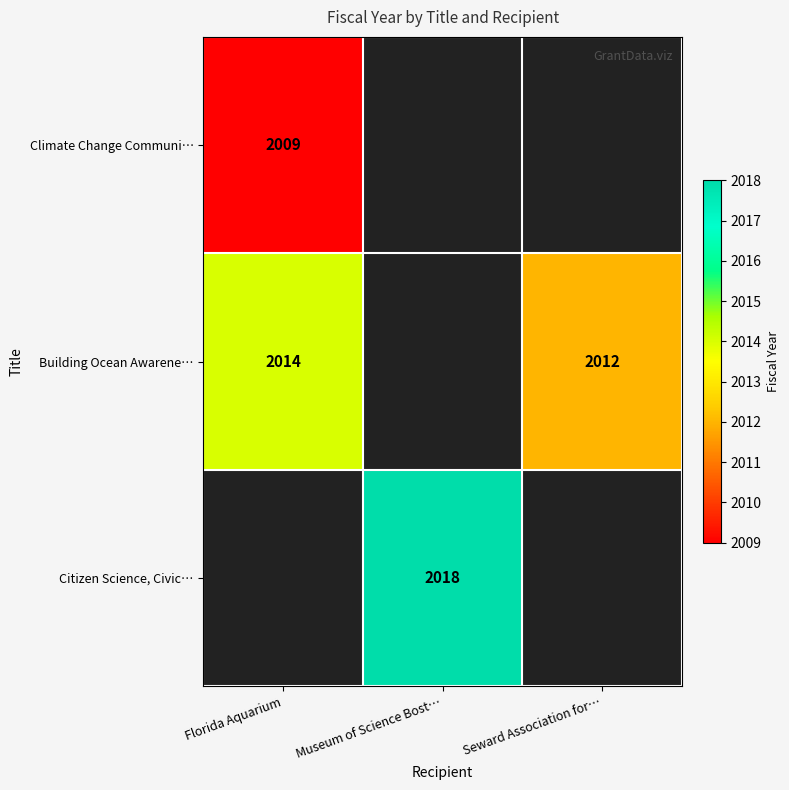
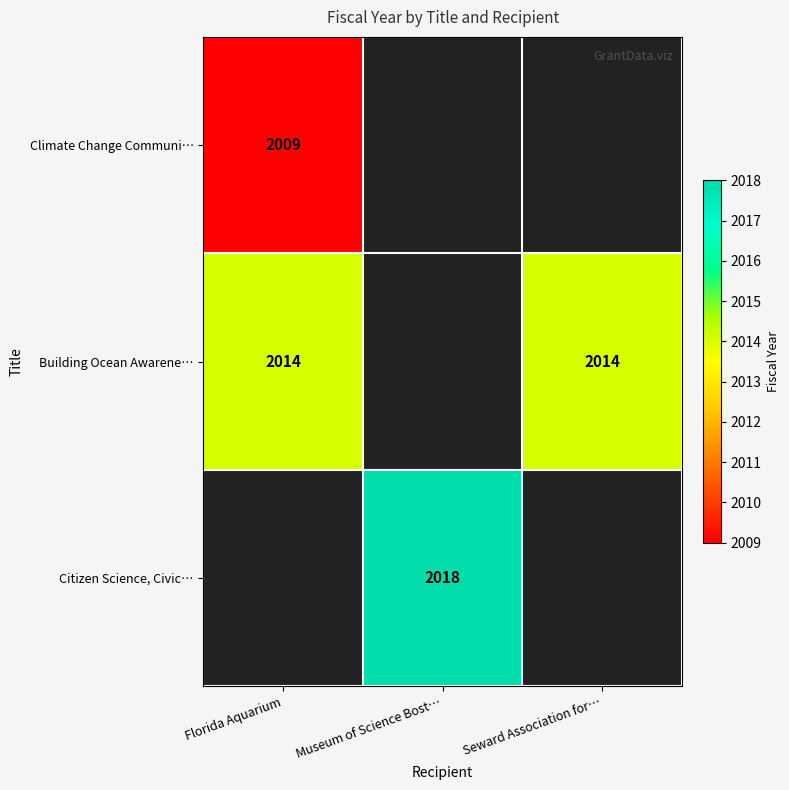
  {
    "Climate Change Communi…": {
      "Florida Aquarium": 2009
    },
    "Building Ocean Awarene…": {
      "Florida Aquarium": 2014,
-     "Seward Association for…": 2012
+     "Seward Association for…": 2014
    },
    "Citizen Science, Civic…": {
      "Museum of Science Bost…": 2018
    }
  }
